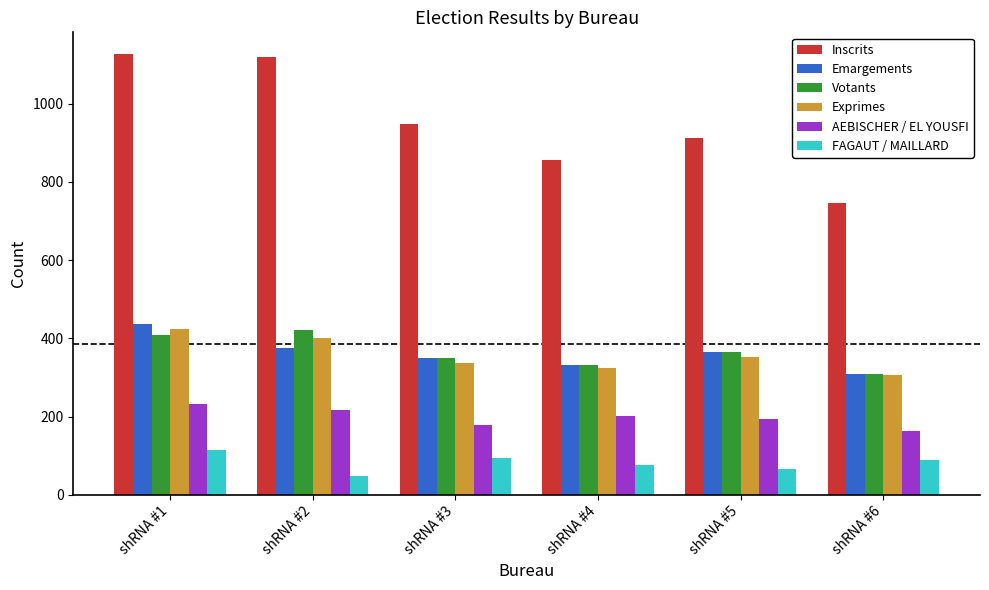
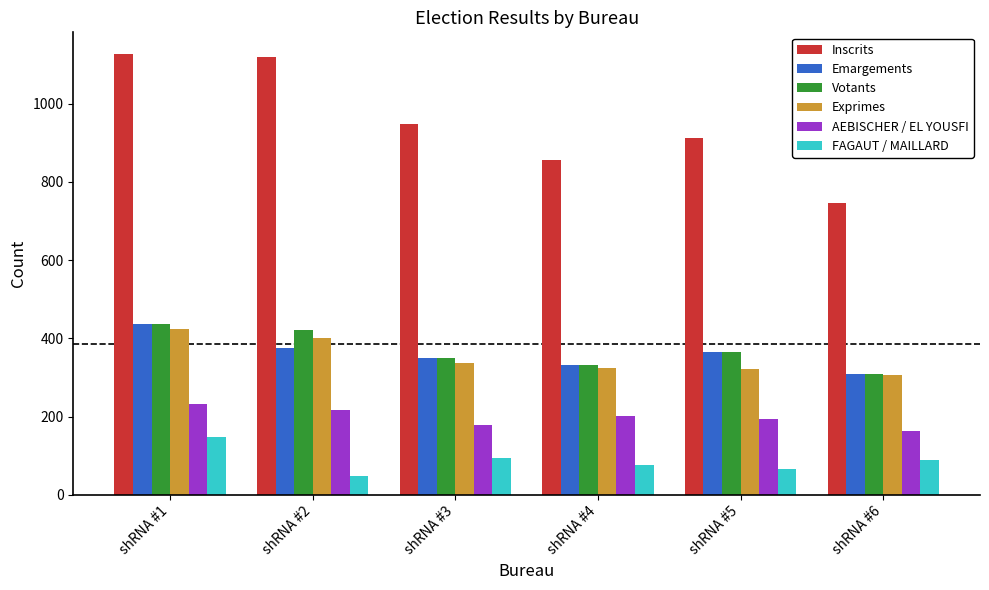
  {
    "Inscrits": {
      "shRNA #1": 1130,
      "shRNA #2": 1120,
      "shRNA #3": 950,
      "shRNA #4": 860,
      "shRNA #5": 910,
      "shRNA #6": 750
    },
    "Emargements": {
      "shRNA #1": 440,
      "shRNA #2": 370,
      "shRNA #3": 350,
      "shRNA #4": 330,
      "shRNA #5": 370,
      "shRNA #6": 310
    },
    "Votants": {
-     "shRNA #1": 410,
+     "shRNA #1": 440,
      "shRNA #2": 420,
      "shRNA #3": 350,
      "shRNA #4": 330,
      "shRNA #5": 370,
      "shRNA #6": 310
    },
    "Exprimes": {
      "shRNA #1": 420,
      "shRNA #2": 400,
      "shRNA #3": 340,
      "shRNA #4": 320,
-     "shRNA #5": 350,
+     "shRNA #5": 320,
      "shRNA #6": 310
    },
    "AEBISCHER / EL YOUSFI": {
      "shRNA #1": 230,
      "shRNA #2": 220,
      "shRNA #3": 180,
      "shRNA #4": 200,
      "shRNA #5": 190,
      "shRNA #6": 160
    },
    "FAGAUT / MAILLARD": {
-     "shRNA #1": 110,
+     "shRNA #1": 150,
      "shRNA #2": 50,
      "shRNA #3": 100,
      "shRNA #4": 80,
      "shRNA #5": 70,
      "shRNA #6": 90
    }
  }
